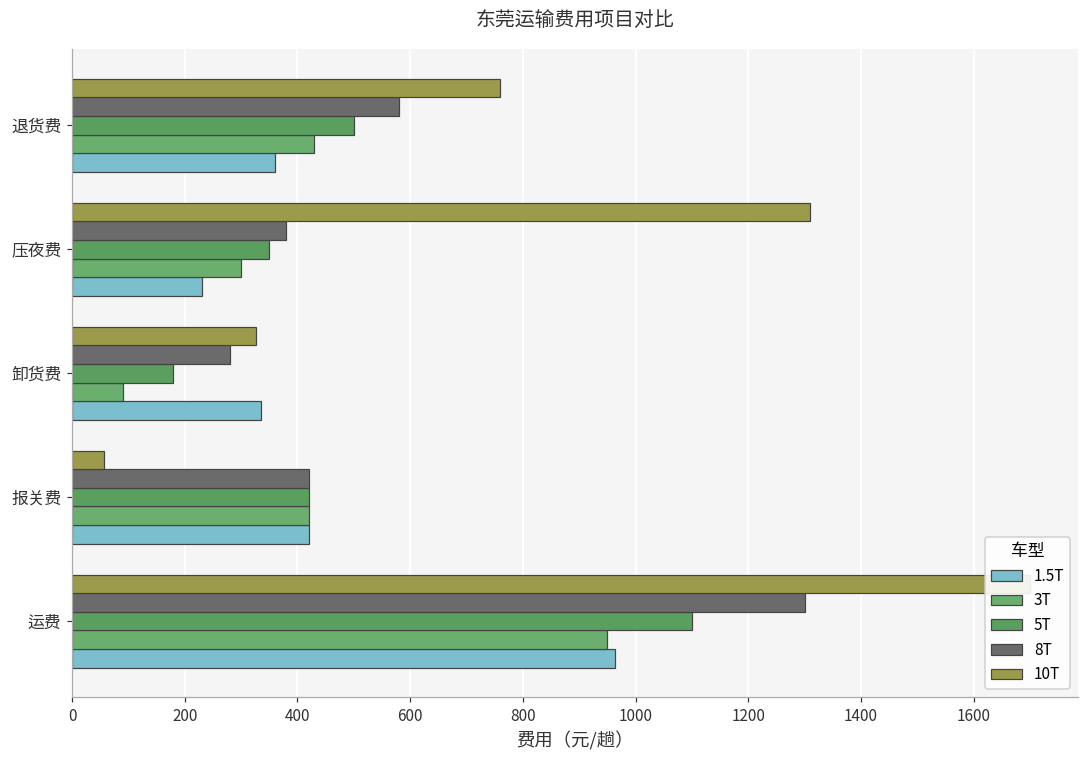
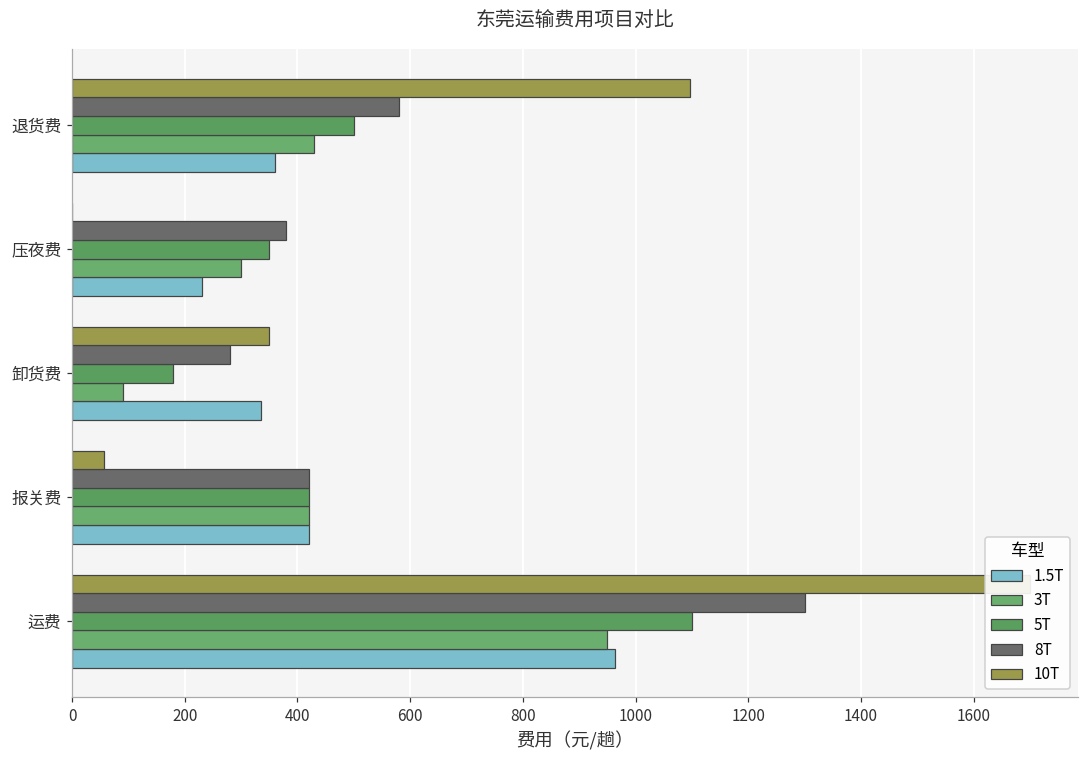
  {
    "1.5T": {
      "退货费": 360,
      "压夜费": 230,
      "卸货费": 340,
      "报关费": 420,
      "运费": 960
    },
    "10T": {
-     "退货费": 760,
-     "压夜费": 1310,
-     "卸货费": 330,
+     "退货费": 1100,
+     "压夜费": 0,
+     "卸货费": 350,
      "报关费": 60
    }
  }
